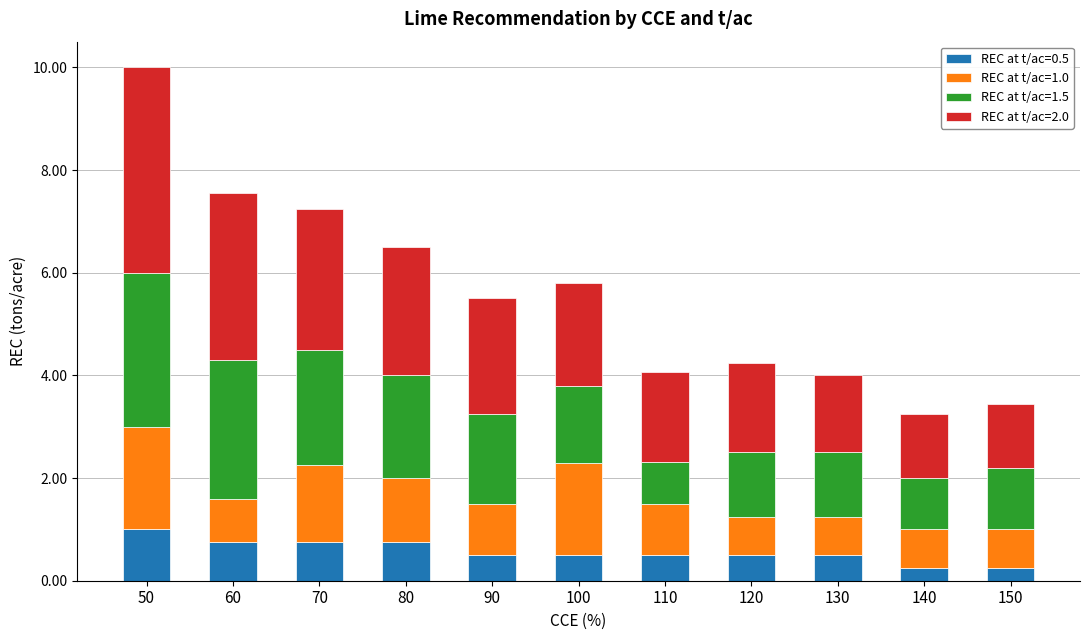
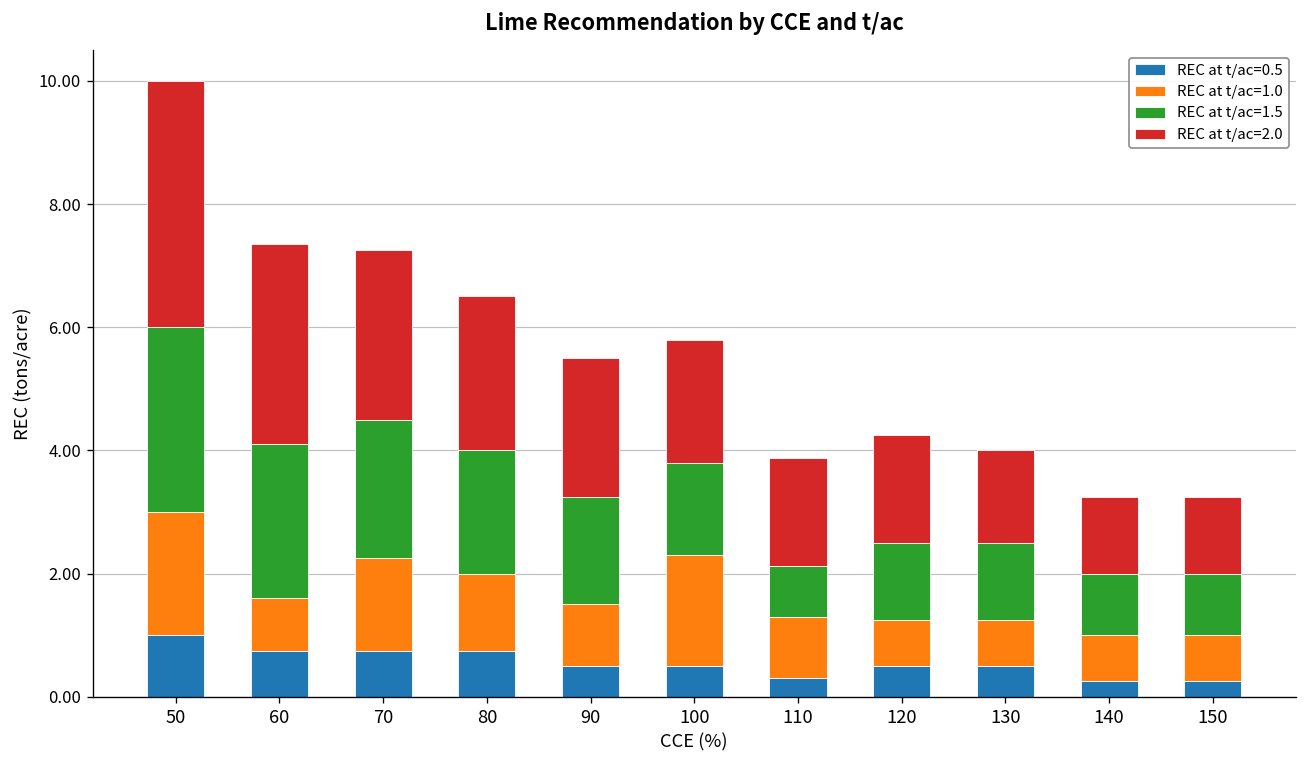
  {
    "REC at t/ac=0.5": {
      "50": 1.0,
      "60": 0.8,
      "70": 0.8,
      "80": 0.8,
      "90": 0.5,
      "100": 0.5,
-     "110": 0.5,
+     "110": 0.3,
      "120": 0.5,
      "130": 0.5,
      "140": 0.3,
      "150": 0.3
    },
    "REC at t/ac=1.0": {
      "50": 2.0,
      "60": 0.9,
      "70": 1.5,
      "80": 1.3,
      "90": 1.0,
      "100": 1.8,
      "110": 1.0,
      "120": 0.8,
      "130": 0.8,
      "140": 0.8,
      "150": 0.8
    },
    "REC at t/ac=1.5": {
      "50": 3.0,
-     "60": 2.7,
+     "60": 2.5,
      "70": 2.3,
      "80": 2.0,
      "90": 1.8,
      "100": 1.5,
      "110": 0.8,
      "120": 1.3,
      "130": 1.3,
      "140": 1.0,
-     "150": 1.2
+     "150": 1.0
    },
    "REC at t/ac=2.0": {
      "50": 4.0,
      "60": 3.3,
      "70": 2.8,
      "80": 2.5,
      "90": 2.3,
      "100": 2.0,
      "110": 1.8,
      "120": 1.8,
      "130": 1.5,
      "140": 1.3,
      "150": 1.3
    }
  }
